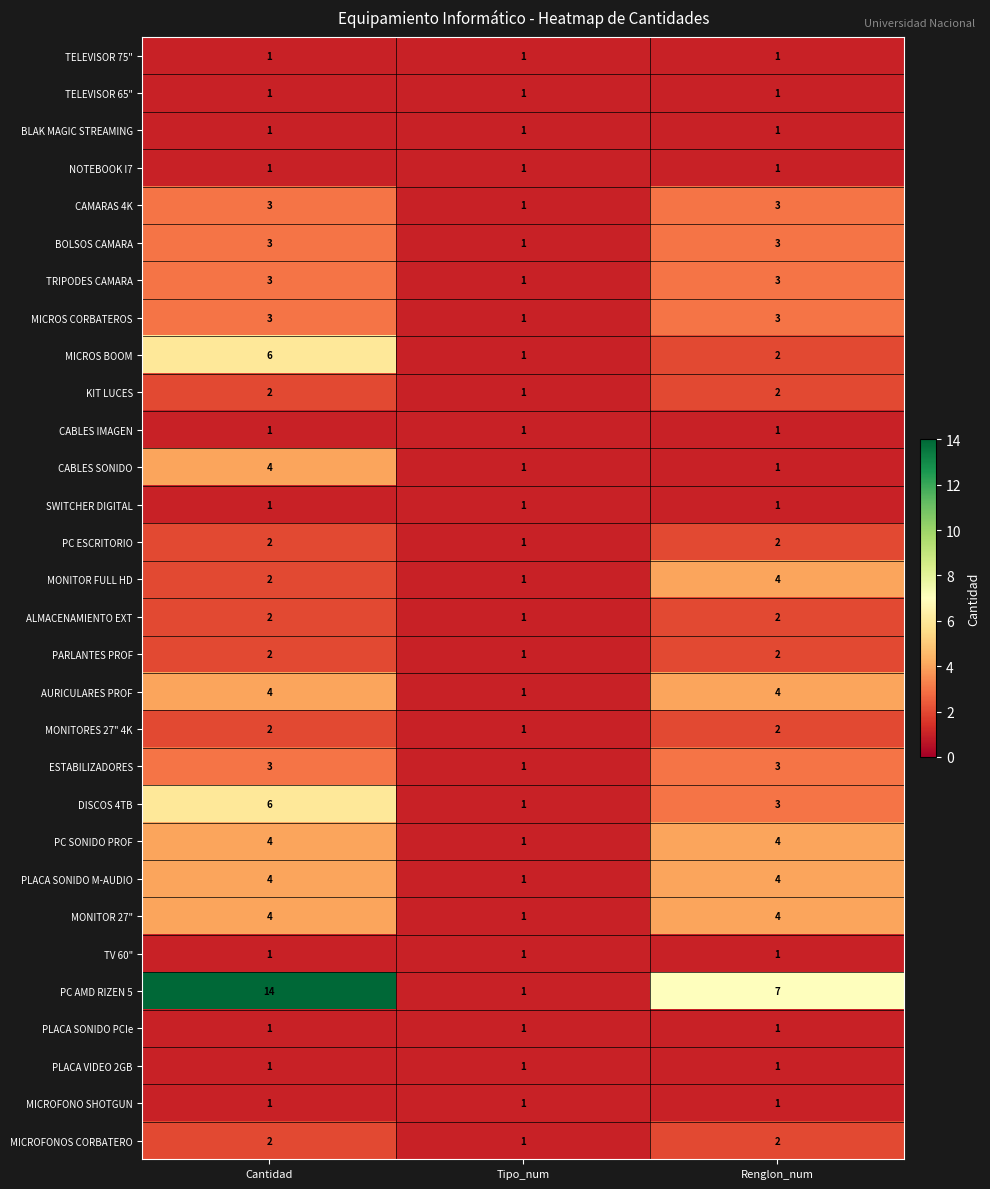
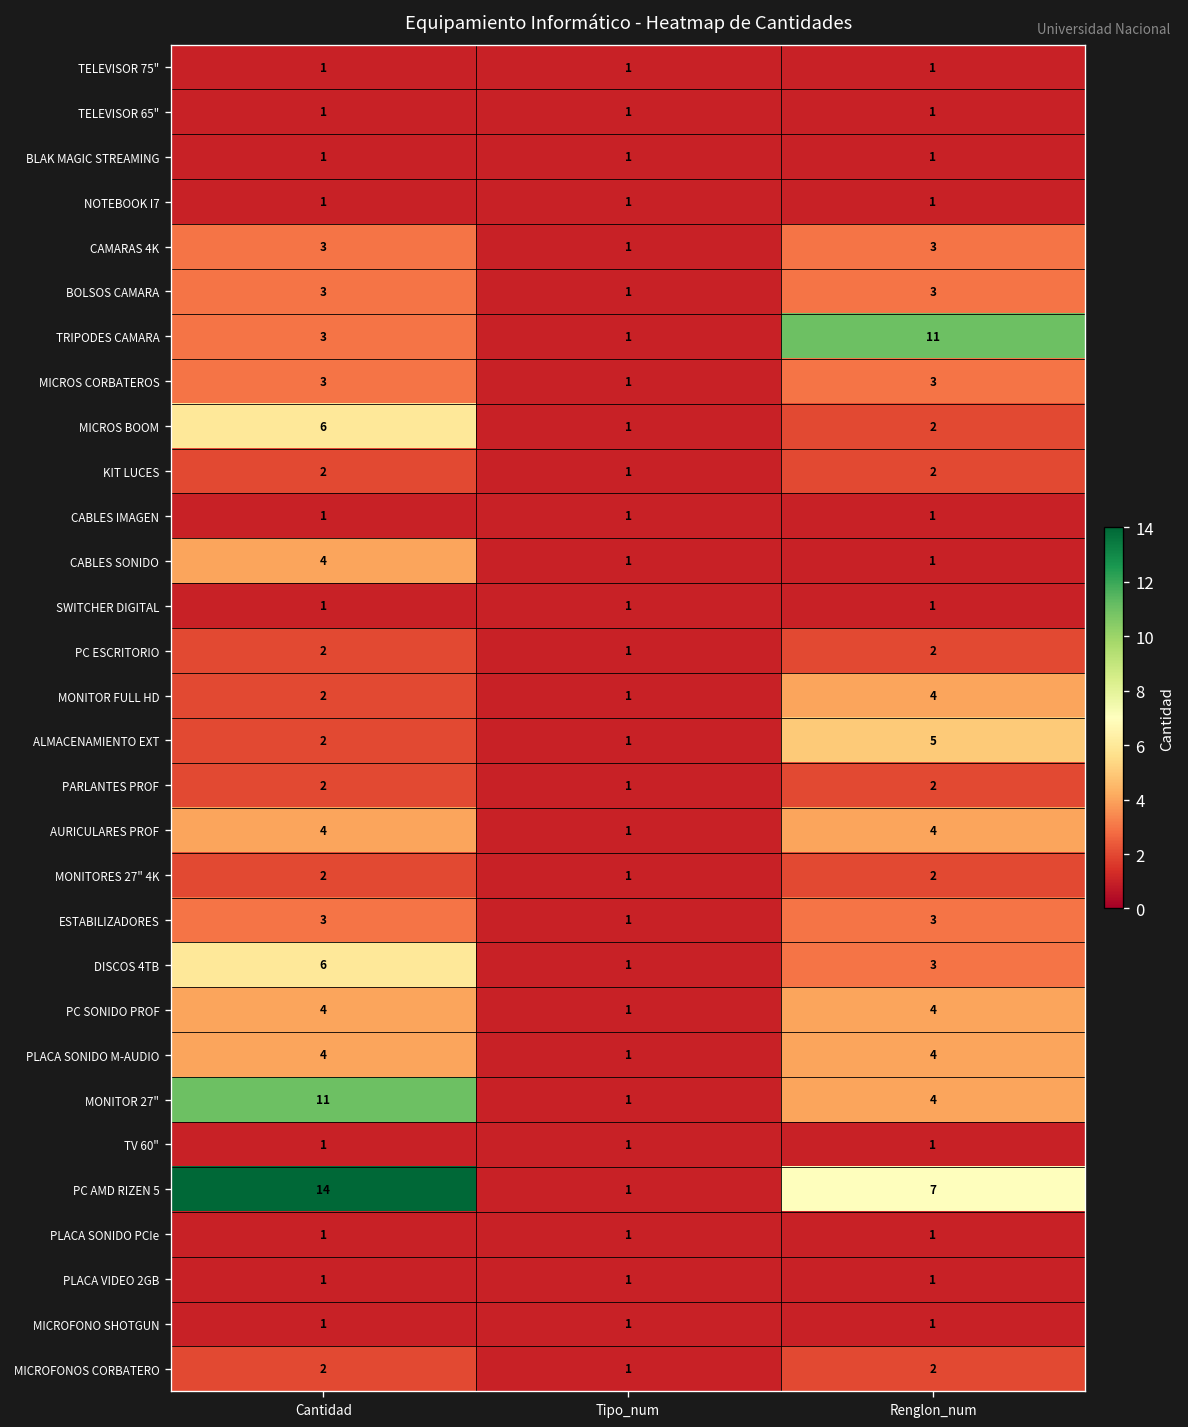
  {
    "TELEVISOR 75\"": {
      "Cantidad": 1,
      "Tipo_num": 1,
      "Renglon_num": 1
    },
    "TELEVISOR 65\"": {
      "Cantidad": 1,
      "Tipo_num": 1,
      "Renglon_num": 1
    },
    "BLAK MAGIC STREAMING": {
      "Cantidad": 1,
      "Tipo_num": 1,
      "Renglon_num": 1
    },
    "NOTEBOOK I7": {
      "Cantidad": 1,
      "Tipo_num": 1,
      "Renglon_num": 1
    },
    "CAMARAS 4K": {
      "Cantidad": 3,
      "Tipo_num": 1,
      "Renglon_num": 3
    },
    "BOLSOS CAMARA": {
      "Cantidad": 3,
      "Tipo_num": 1,
      "Renglon_num": 3
    },
    "TRIPODES CAMARA": {
      "Cantidad": 3,
      "Tipo_num": 1,
-     "Renglon_num": 3
+     "Renglon_num": 11
    },
    "MICROS CORBATEROS": {
      "Cantidad": 3,
      "Tipo_num": 1,
      "Renglon_num": 3
    },
    "MICROS BOOM": {
      "Cantidad": 6,
      "Tipo_num": 1,
      "Renglon_num": 2
    },
    "KIT LUCES": {
      "Cantidad": 2,
      "Tipo_num": 1,
      "Renglon_num": 2
    },
    "CABLES IMAGEN": {
      "Cantidad": 1,
      "Tipo_num": 1,
      "Renglon_num": 1
    },
    "CABLES SONIDO": {
      "Cantidad": 4,
      "Tipo_num": 1,
      "Renglon_num": 1
    },
    "SWITCHER DIGITAL": {
      "Cantidad": 1,
      "Tipo_num": 1,
      "Renglon_num": 1
    },
    "PC ESCRITORIO": {
      "Cantidad": 2,
      "Tipo_num": 1,
      "Renglon_num": 2
    },
    "MONITOR FULL HD": {
      "Cantidad": 2,
      "Tipo_num": 1,
      "Renglon_num": 4
    },
    "ALMACENAMIENTO EXT": {
      "Cantidad": 2,
      "Tipo_num": 1,
-     "Renglon_num": 2
+     "Renglon_num": 5
    },
    "PARLANTES PROF": {
      "Cantidad": 2,
      "Tipo_num": 1,
      "Renglon_num": 2
    },
    "AURICULARES PROF": {
      "Cantidad": 4,
      "Tipo_num": 1,
      "Renglon_num": 4
    },
    "MONITORES 27\" 4K": {
      "Cantidad": 2,
      "Tipo_num": 1,
      "Renglon_num": 2
    },
    "ESTABILIZADORES": {
      "Cantidad": 3,
      "Tipo_num": 1,
      "Renglon_num": 3
    },
    "DISCOS 4TB": {
      "Cantidad": 6,
      "Tipo_num": 1,
      "Renglon_num": 3
    },
    "PC SONIDO PROF": {
      "Cantidad": 4,
      "Tipo_num": 1,
      "Renglon_num": 4
    },
    "PLACA SONIDO M-AUDIO": {
      "Cantidad": 4,
      "Tipo_num": 1,
      "Renglon_num": 4
    },
    "MONITOR 27\"": {
-     "Cantidad": 4,
+     "Cantidad": 11,
      "Tipo_num": 1,
      "Renglon_num": 4
    },
    "TV 60\"": {
      "Cantidad": 1,
      "Tipo_num": 1,
      "Renglon_num": 1
    },
    "PC AMD RIZEN 5": {
      "Cantidad": 14,
      "Tipo_num": 1,
      "Renglon_num": 7
    },
    "PLACA SONIDO PCIe": {
      "Cantidad": 1,
      "Tipo_num": 1,
      "Renglon_num": 1
    },
    "PLACA VIDEO 2GB": {
      "Cantidad": 1,
      "Tipo_num": 1,
      "Renglon_num": 1
    },
    "MICROFONO SHOTGUN": {
      "Cantidad": 1,
      "Tipo_num": 1,
      "Renglon_num": 1
    },
    "MICROFONOS CORBATERO": {
      "Cantidad": 2,
      "Tipo_num": 1,
      "Renglon_num": 2
    }
  }
